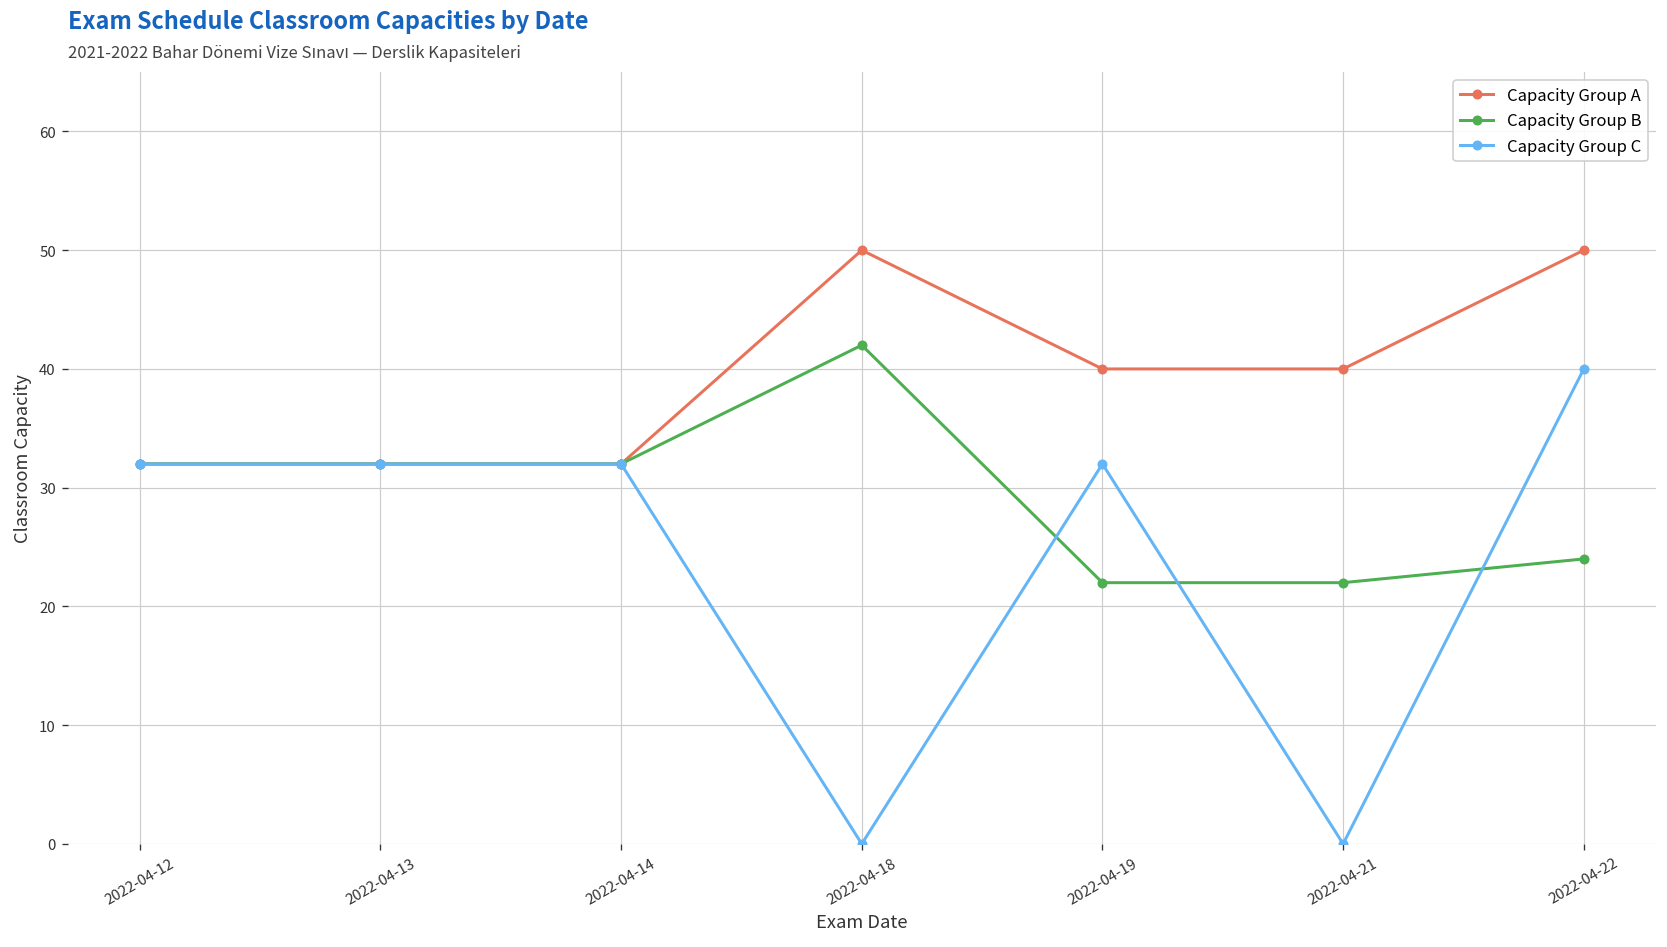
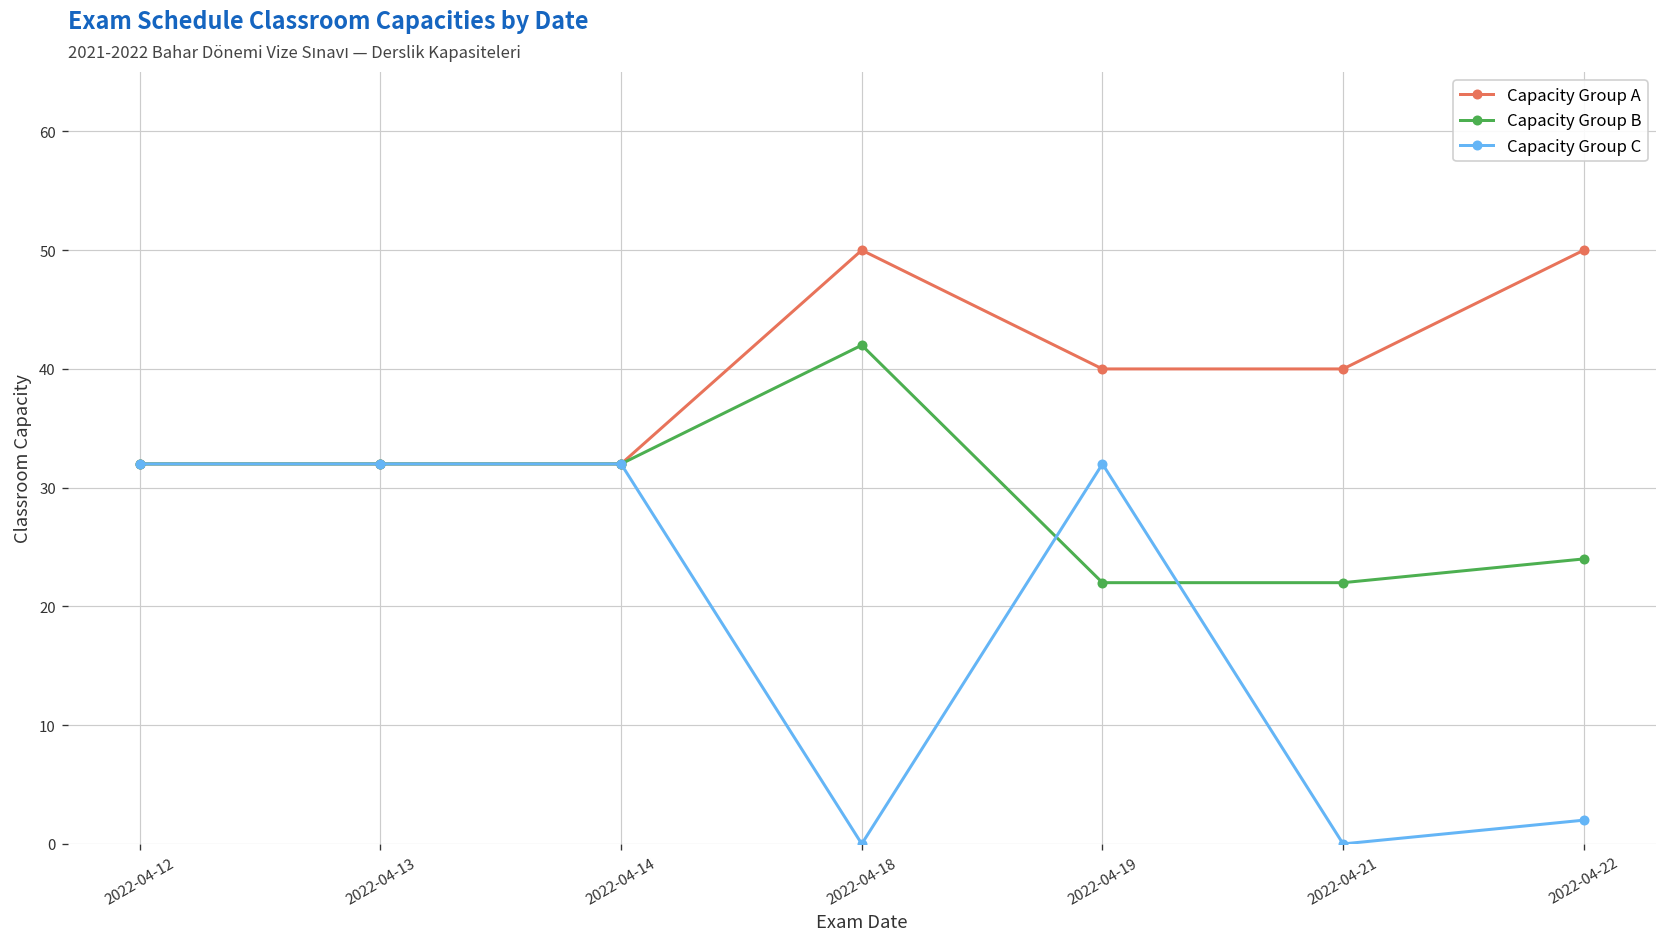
  {
    "Capacity Group A": {
      "2022-04-18": 50,
      "2022-04-19": 40,
      "2022-04-21": 40,
      "2022-04-22": 50
    },
    "Capacity Group B": {
      "2022-04-18": 42,
      "2022-04-19": 22,
      "2022-04-21": 22,
      "2022-04-22": 24
    },
    "Capacity Group C": {
      "2022-04-18": 0,
      "2022-04-19": 32,
      "2022-04-21": 0,
-     "2022-04-22": 40
+     "2022-04-22": 2
    }
  }
